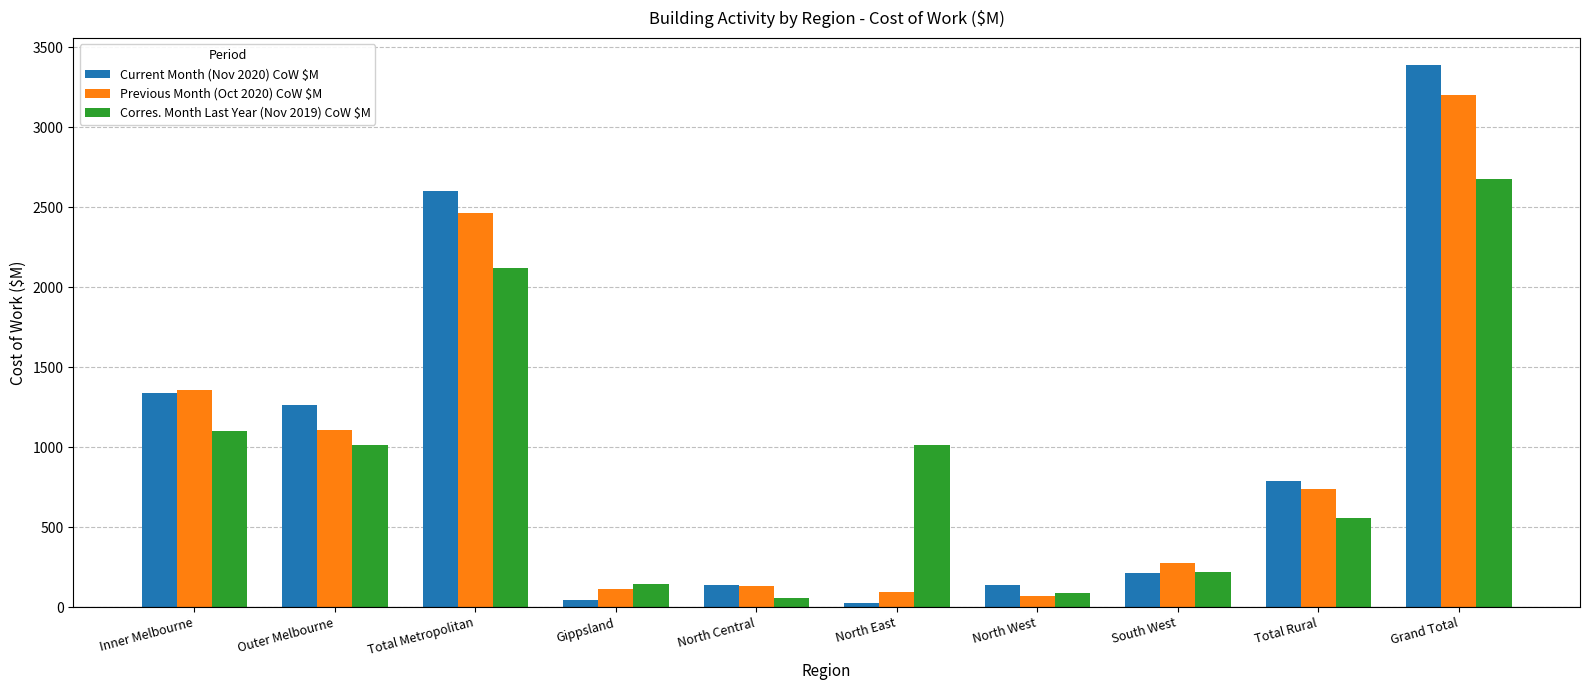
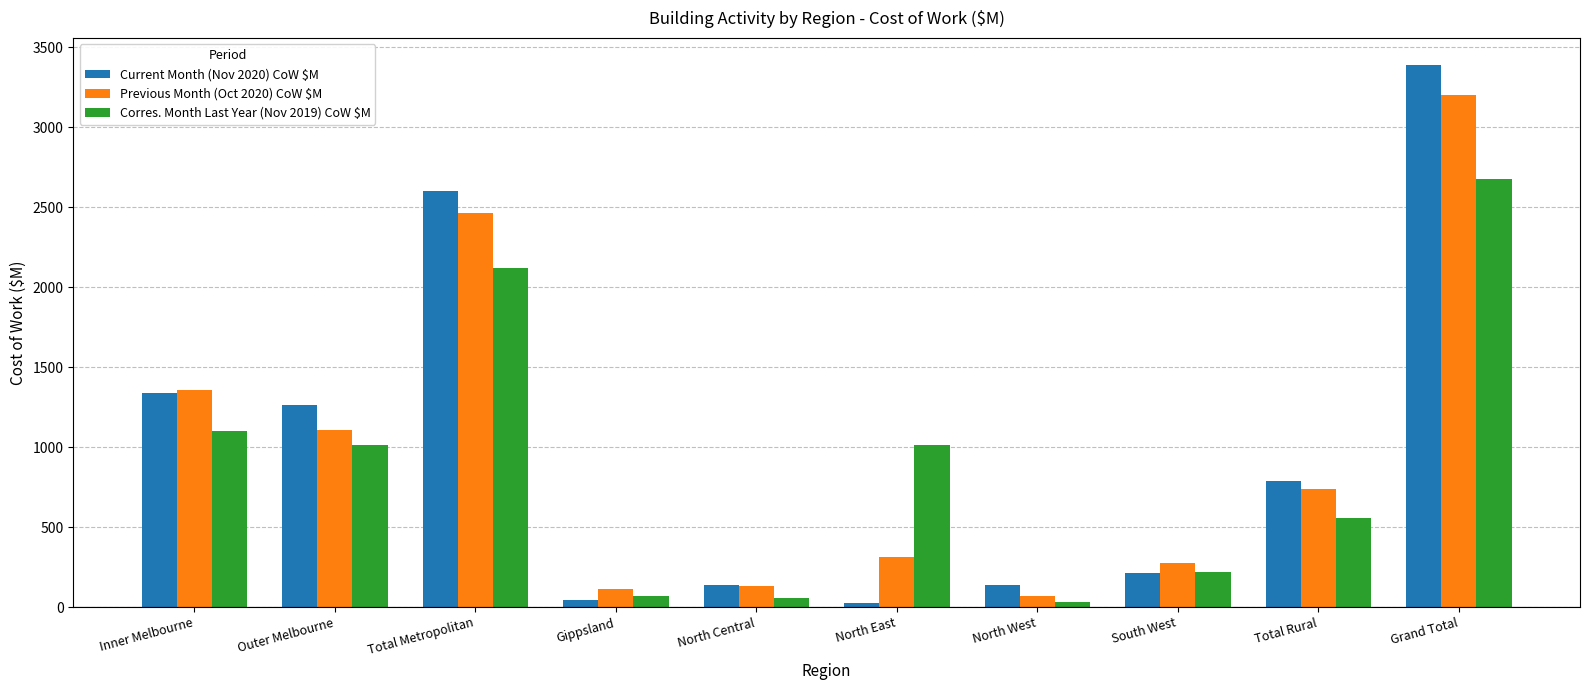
  {
    "Current Month (Nov 2020) CoW $M": {
      "Inner Melbourne": 1340,
      "Outer Melbourne": 1260,
      "Total Metropolitan": 2600,
      "Gippsland": 40,
      "North Central": 140,
      "North East": 30,
      "North West": 140,
      "South West": 220,
      "Total Rural": 790,
      "Grand Total": 3390
    },
    "Previous Month (Oct 2020) CoW $M": {
      "Inner Melbourne": 1350,
      "Outer Melbourne": 1110,
      "Total Metropolitan": 2460,
      "Gippsland": 110,
      "North Central": 130,
-     "North East": 90,
+     "North East": 310,
      "North West": 70,
      "South West": 270,
      "Total Rural": 740,
      "Grand Total": 3200
    },
    "Corres. Month Last Year (Nov 2019) CoW $M": {
      "Inner Melbourne": 1100,
      "Outer Melbourne": 1020,
      "Total Metropolitan": 2120,
-     "Gippsland": 140,
+     "Gippsland": 70,
      "North Central": 60,
      "North East": 1010,
-     "North West": 90,
+     "North West": 30,
      "South West": 220,
      "Total Rural": 560,
      "Grand Total": 2680
    }
  }
